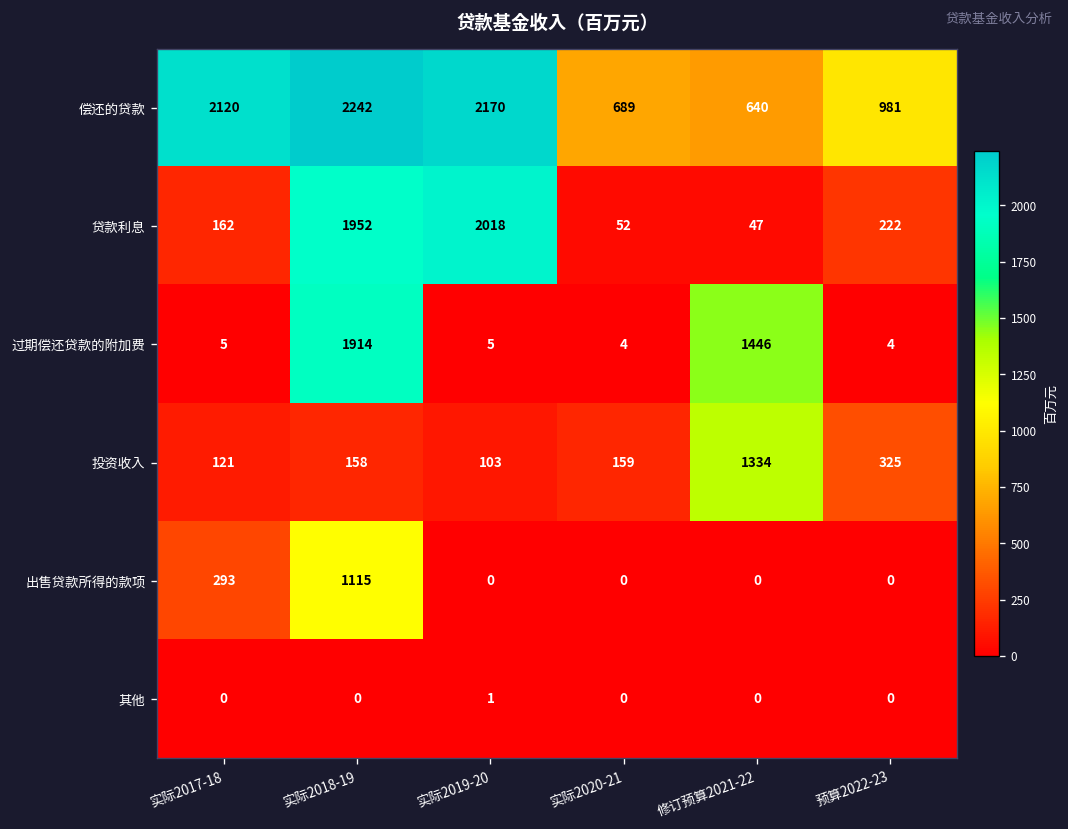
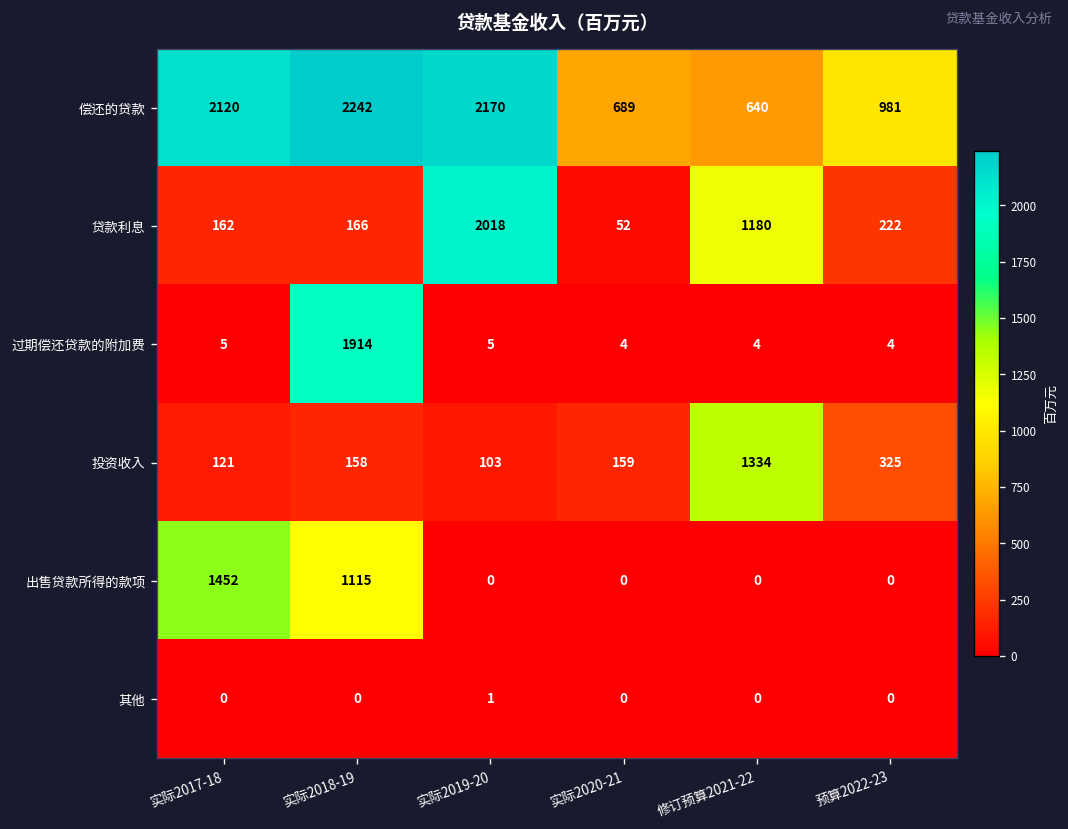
  {
    "偿还的贷款": {
      "实际2017-18": 2120,
      "实际2018-19": 2242,
      "实际2019-20": 2170,
      "实际2020-21": 689,
      "修订预算2021-22": 640,
      "预算2022-23": 981
    },
    "贷款利息": {
      "实际2017-18": 162,
-     "实际2018-19": 1952,
+     "实际2018-19": 166,
      "实际2019-20": 2018,
      "实际2020-21": 52,
-     "修订预算2021-22": 47,
+     "修订预算2021-22": 1180,
      "预算2022-23": 222
    },
    "过期偿还贷款的附加费": {
      "实际2017-18": 5,
      "实际2018-19": 1914,
      "实际2019-20": 5,
      "实际2020-21": 4,
-     "修订预算2021-22": 1446,
+     "修订预算2021-22": 4,
      "预算2022-23": 4
    },
    "投资收入": {
      "实际2017-18": 121,
      "实际2018-19": 158,
      "实际2019-20": 103,
      "实际2020-21": 159,
      "修订预算2021-22": 1334,
      "预算2022-23": 325
    },
    "出售贷款所得的款项": {
-     "实际2017-18": 293,
+     "实际2017-18": 1452,
      "实际2018-19": 1115,
      "实际2019-20": 0,
      "实际2020-21": 0,
      "修订预算2021-22": 0,
      "预算2022-23": 0
    },
    "其他": {
      "实际2017-18": 0,
      "实际2018-19": 0,
      "实际2019-20": 1,
      "实际2020-21": 0,
      "修订预算2021-22": 0,
      "预算2022-23": 0
    }
  }
